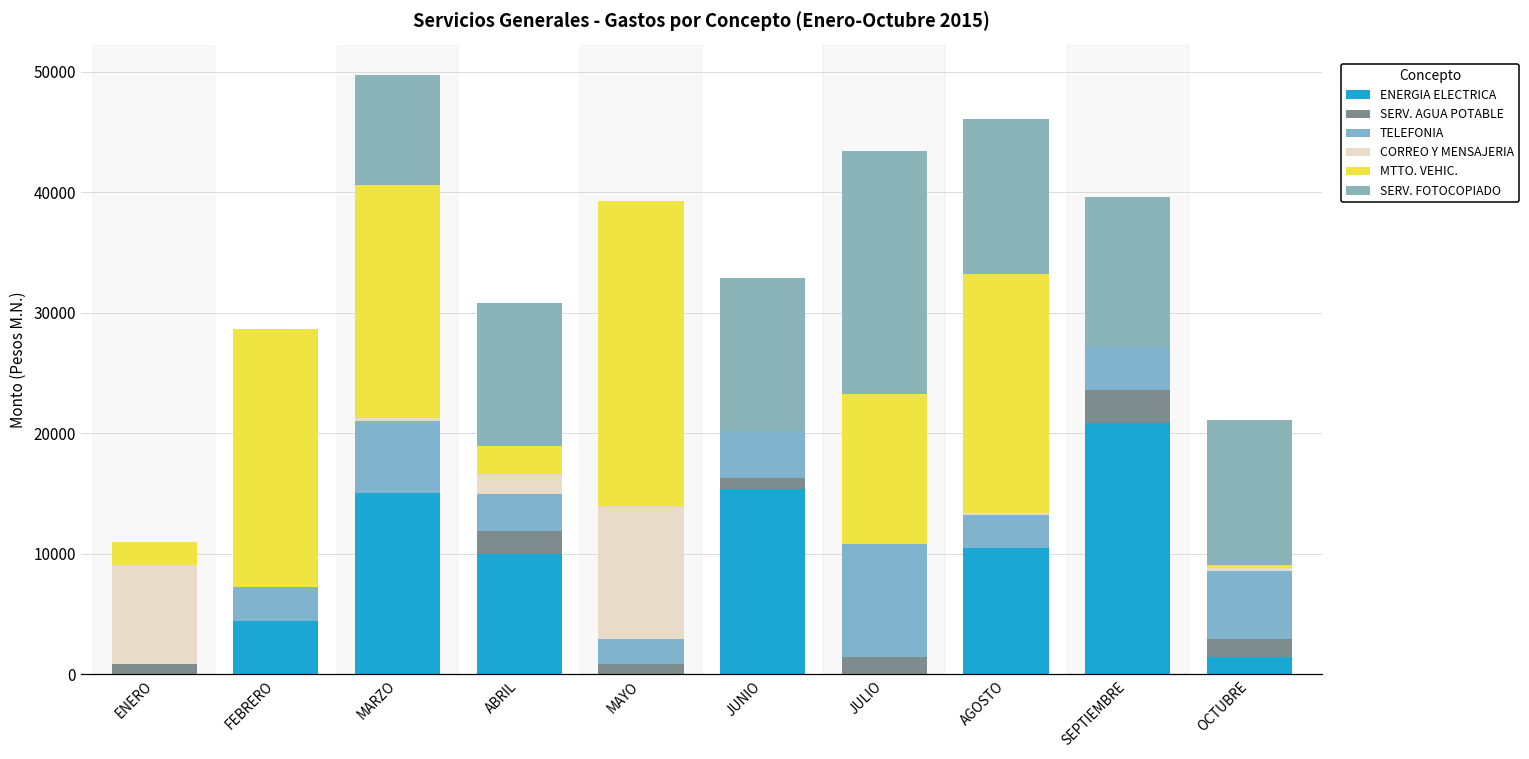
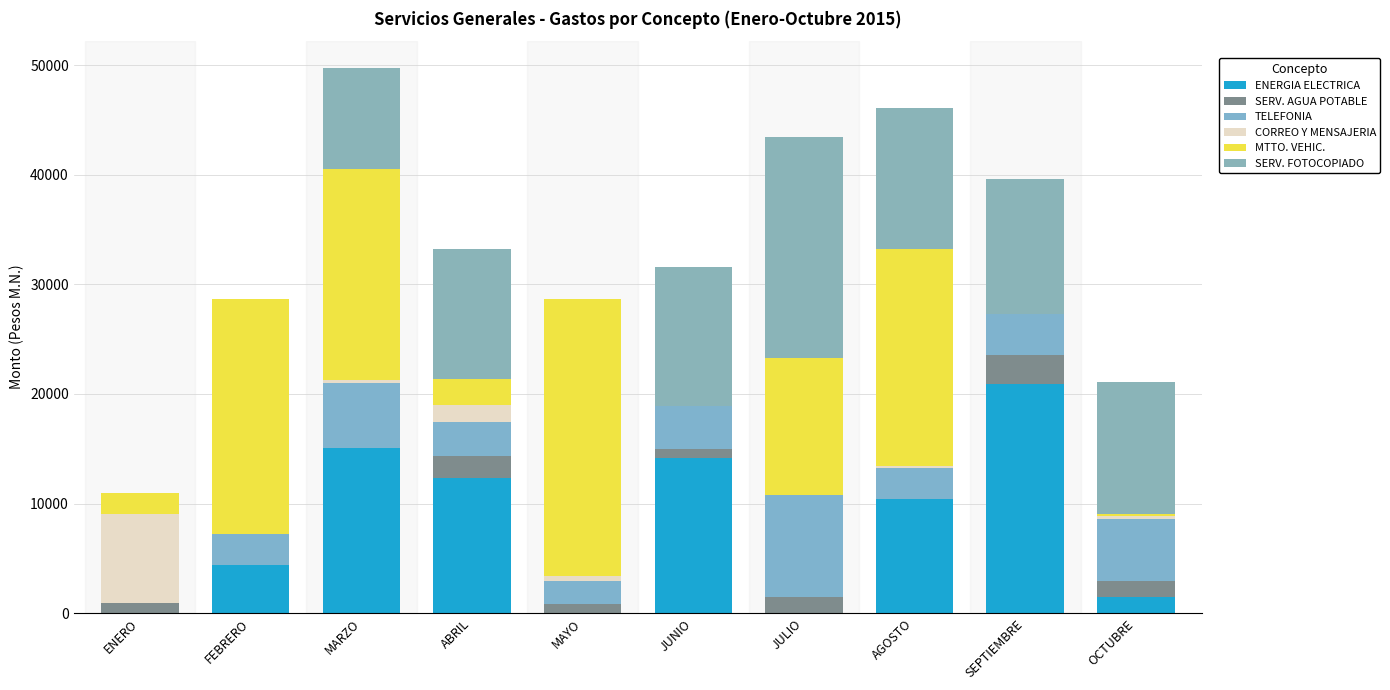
  {
    "ENERGIA ELECTRICA": {
      "ENERO": 0,
      "FEBRERO": 4400,
      "MARZO": 15000,
-     "ABRIL": 10000,
+     "ABRIL": 12400,
      "MAYO": 0,
-     "JUNIO": 15400,
+     "JUNIO": 14100,
      "JULIO": 0,
      "AGOSTO": 10500,
      "SEPTIEMBRE": 20900,
      "OCTUBRE": 1500
    },
    "CORREO Y MENSAJERIA": {
      "ENERO": 8200,
      "FEBRERO": 0,
      "MARZO": 300,
      "ABRIL": 1600,
-     "MAYO": 11000,
+     "MAYO": 400,
      "JUNIO": 0,
      "JULIO": 0,
      "SEPTIEMBRE": 0,
      "OCTUBRE": 300
    },
    "MTTO. VEHIC.": {
      "ENERO": 1900,
      "FEBRERO": 21400,
      "MARZO": 19300,
      "ABRIL": 2300,
      "MAYO": 25300,
      "JUNIO": 0,
      "JULIO": 12500,
      "AGOSTO": 19800,
      "SEPTIEMBRE": 0
    }
  }
